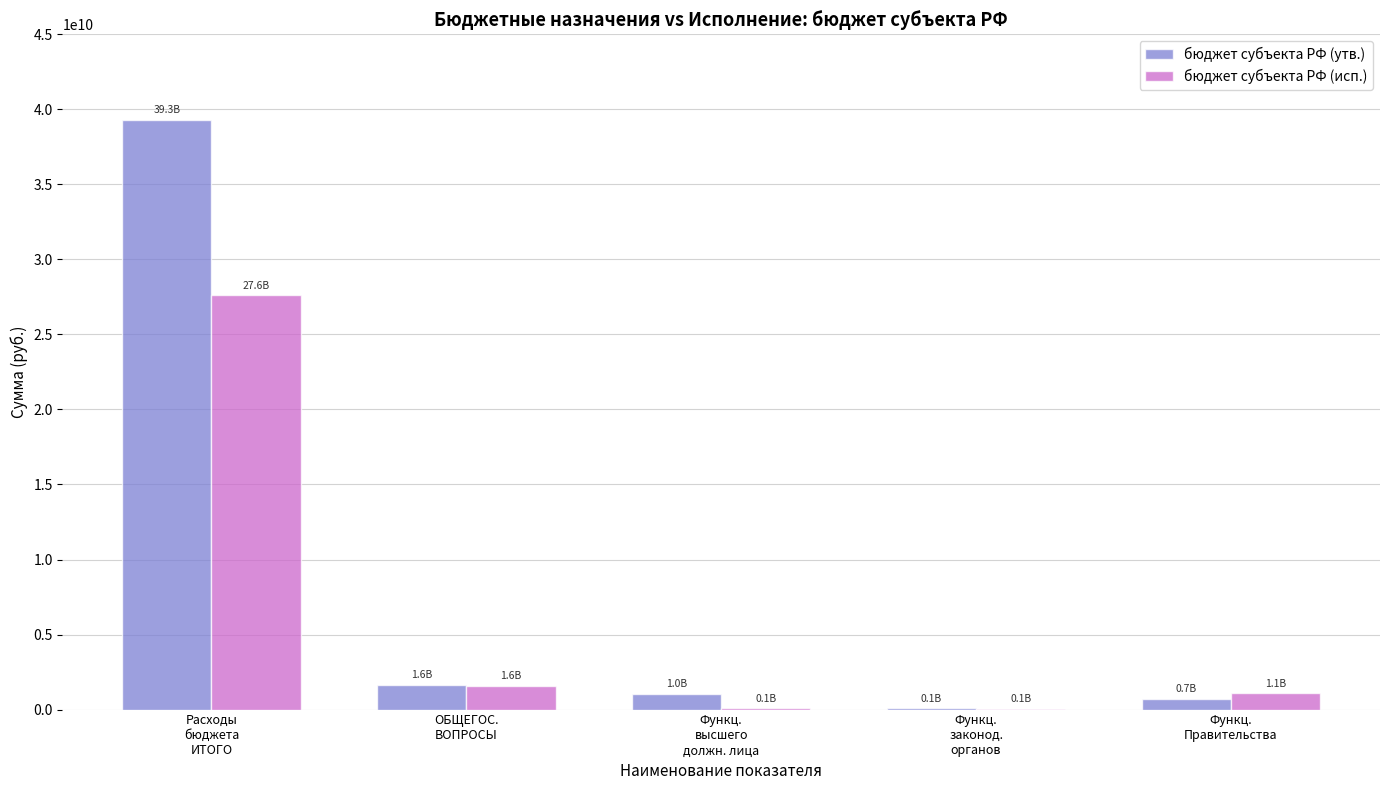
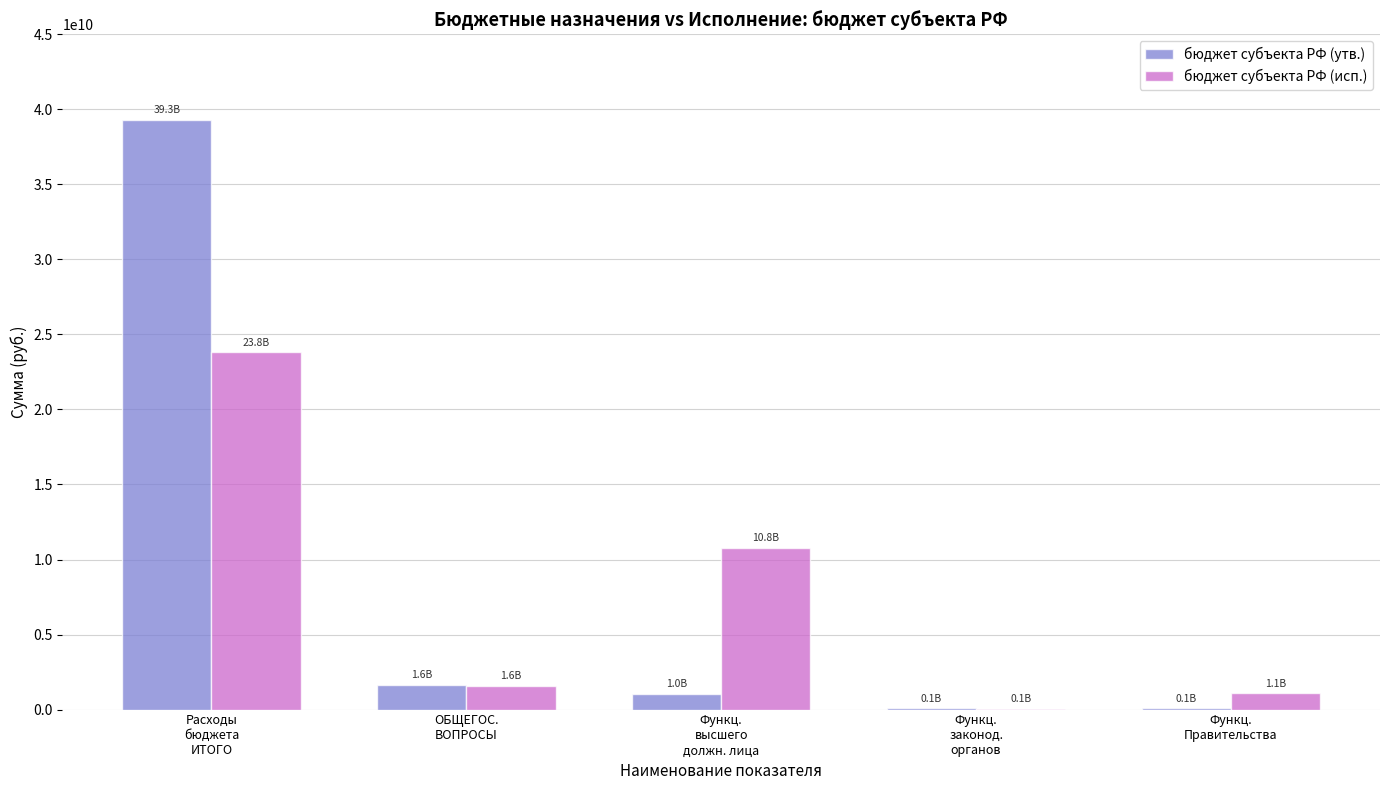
  {
    "бюджет субъекта РФ (утв.)": {
      "Расходы бюджета ИТОГО": "39.3B",
      "ОБЩЕГОС. ВОПРОСЫ": "1.6B",
      "Функц. высшего должн. лица": "1.0B",
      "Функц. законод. органов": "0.1B",
-     "Функц. Правительства": "0.7B"
+     "Функц. Правительства": "0.1B"
    },
    "бюджет субъекта РФ (исп.)": {
-     "Расходы бюджета ИТОГО": "27.6B",
+     "Расходы бюджета ИТОГО": "23.8B",
      "ОБЩЕГОС. ВОПРОСЫ": "1.6B",
-     "Функц. высшего должн. лица": "0.1B",
+     "Функц. высшего должн. лица": "10.8B",
      "Функц. законод. органов": "0.1B",
      "Функц. Правительства": "1.1B"
    }
  }
